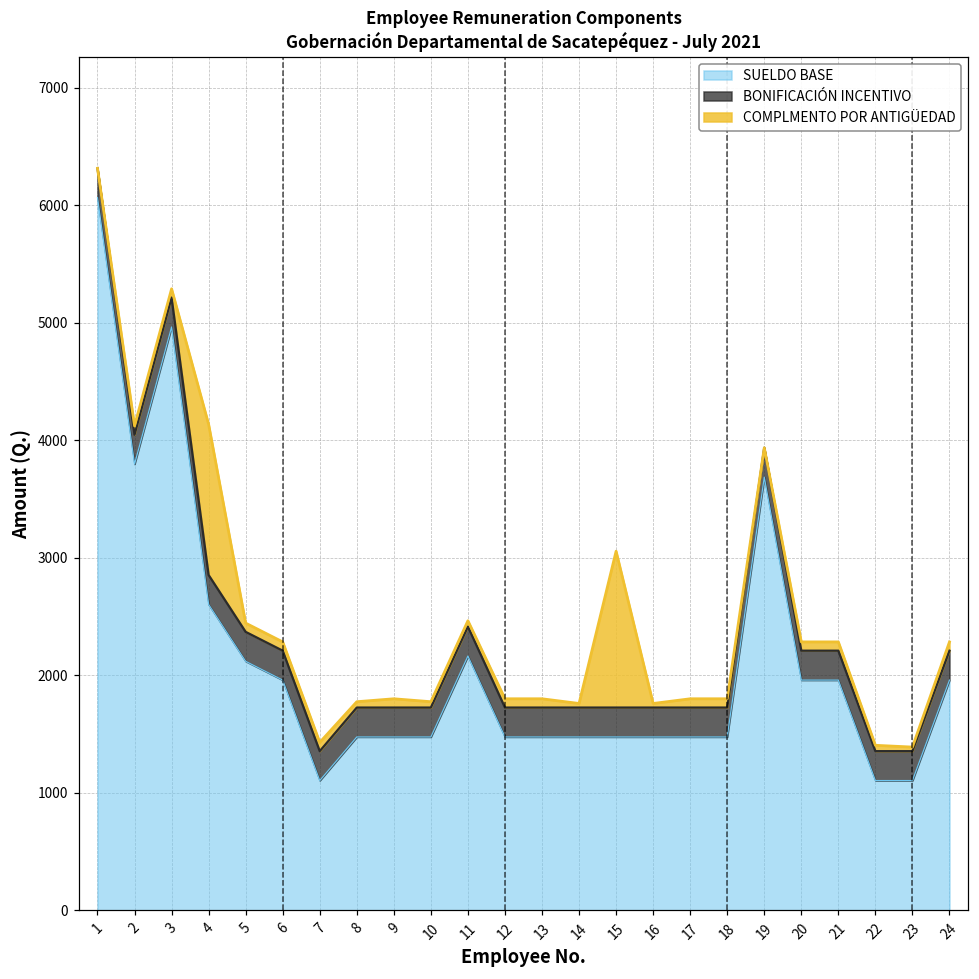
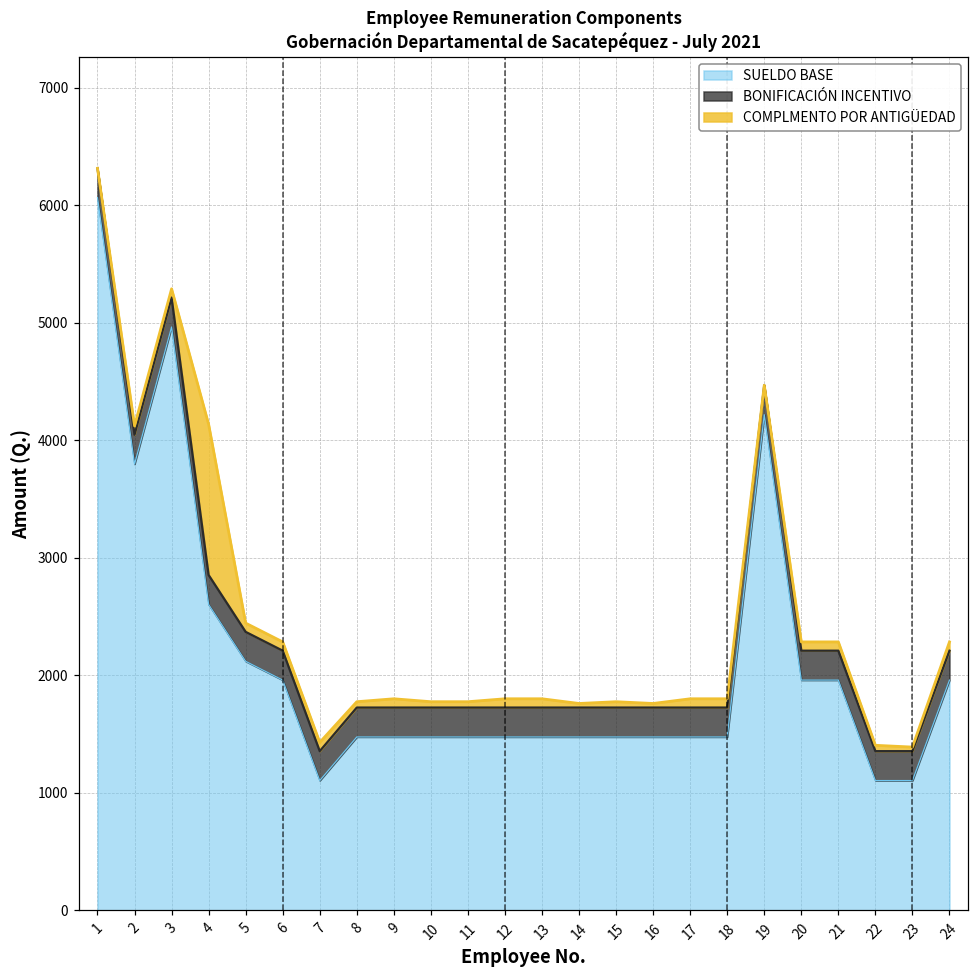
  {
    "SUELDO BASE": {
      "1": 6070,
      "2": 3800,
      "3": 4970,
      "4": 2600,
      "5": 2120,
      "6": 1960,
      "7": 1110,
      "8": 1480,
      "9": 1480,
      "10": 1480,
-     "11": 2170,
+     "11": 1480,
      "12": 1480,
      "13": 1480,
      "14": 1480,
      "15": 1480,
      "16": 1480,
      "17": 1480,
      "18": 1480,
-     "19": 3690,
+     "19": 4220,
      "20": 1960,
      "21": 1960,
      "22": 1110,
      "23": 1110,
      "24": 1960
    },
    "BONIFICACIÓN INCENTIVO": {
      "2": 250,
      "3": 250,
      "4": 250,
      "5": 250,
      "6": 250,
      "7": 250,
      "8": 250,
      "9": 250,
      "10": 250,
      "11": 250,
      "12": 250,
      "13": 250,
      "14": 250,
      "15": 250,
      "16": 250,
      "17": 250,
      "18": 250,
      "20": 250,
      "21": 250,
      "22": 250,
      "23": 250,
      "24": 250
    },
    "COMPLMENTO POR ANTIGÜEDAD": {
      "2": 80,
      "3": 80,
      "4": 1280,
      "5": 80,
      "6": 80,
      "7": 80,
      "8": 50,
      "9": 80,
      "10": 50,
      "11": 50,
      "12": 80,
      "13": 80,
      "14": 40,
-     "15": 1330,
+     "15": 50,
      "16": 40,
      "17": 80,
      "18": 80,
      "20": 80,
      "21": 80,
      "22": 50,
      "23": 40,
      "24": 80
    }
  }
